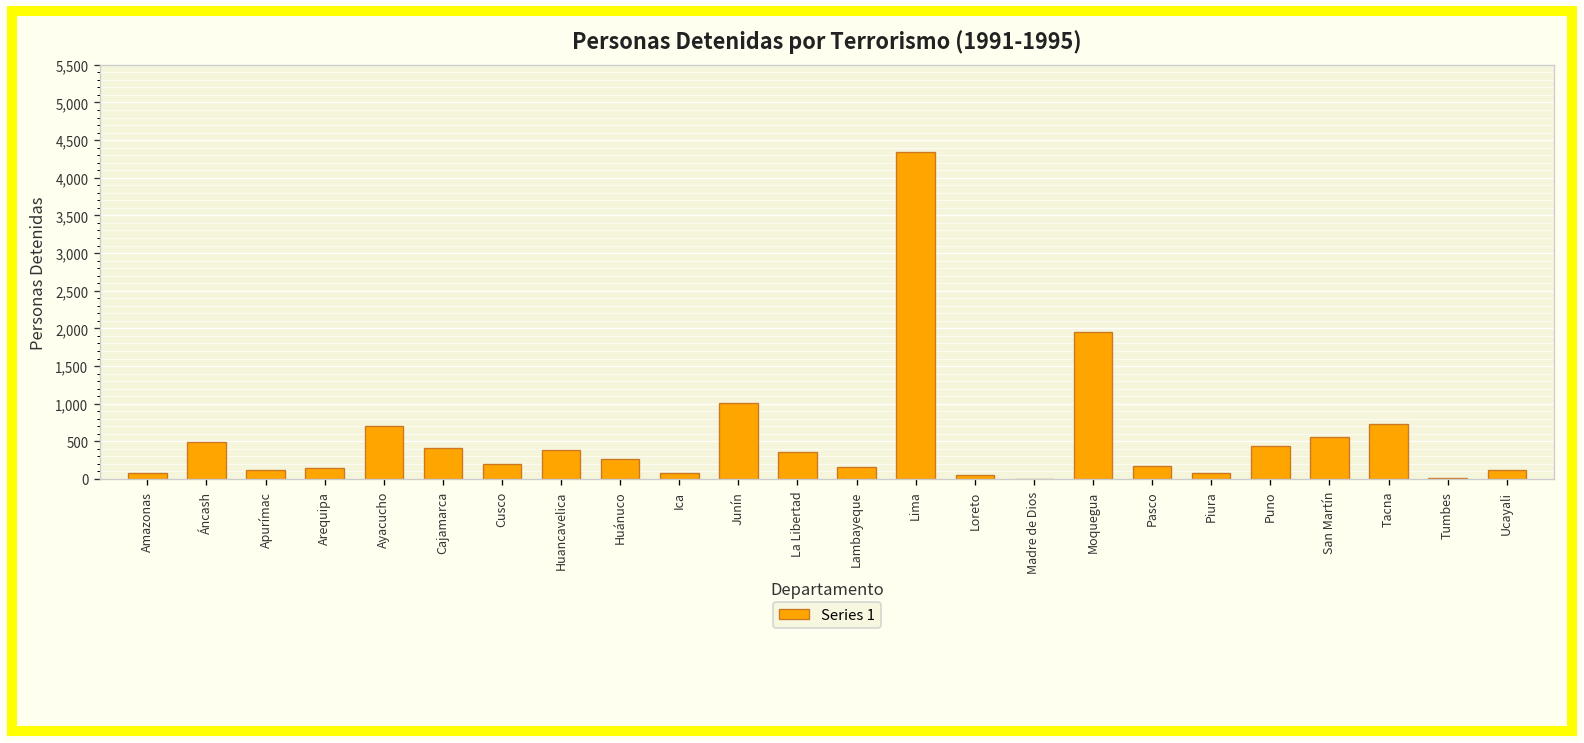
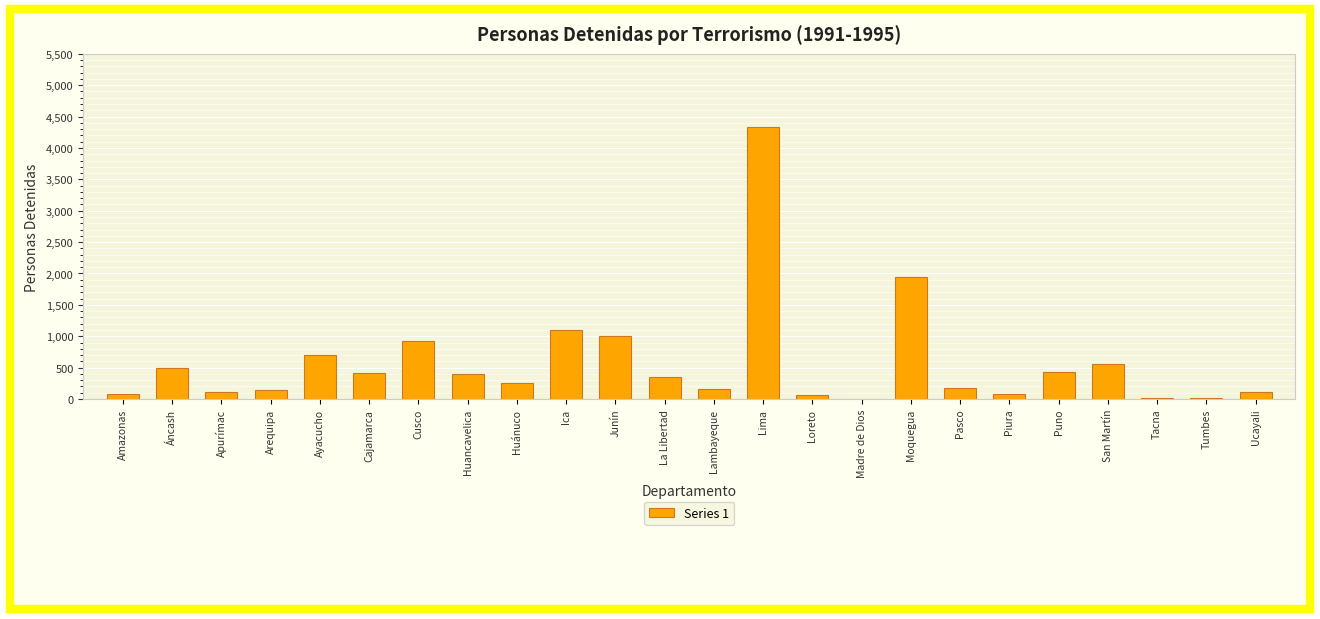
  {
    "Amazonas": "100",
    "Áncash": "500",
    "Apurímac": "100",
    "Arequipa": "100",
    "Ayacucho": "700",
    "Cajamarca": "400",
-   "Cusco": "200",
+   "Cusco": "900",
    "Huancavelica": "400",
    "Huánuco": "300",
-   "Ica": "100",
+   "Ica": "1,100",
    "Junín": "1,000",
    "La Libertad": "400",
    "Lambayeque": "200",
    "Lima": "4,300",
    "Loreto": "100",
    "Moquegua": "2,000",
    "Pasco": "200",
    "Piura": "100",
    "Puno": "400",
    "San Martín": "600",
-   "Tacna": "700",
+   "Tacna": "0",
    "Ucayali": "100"
  }
